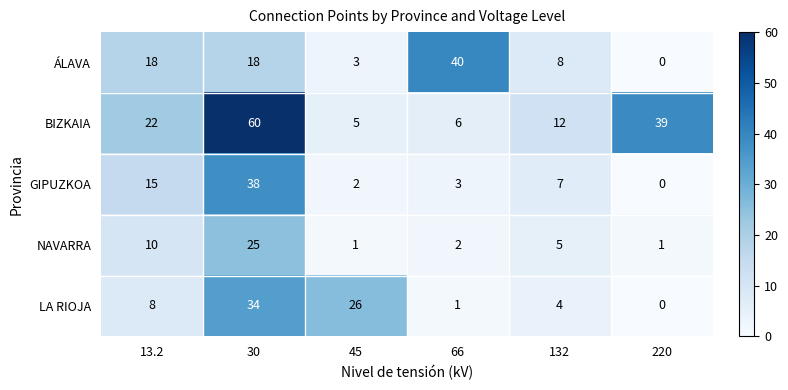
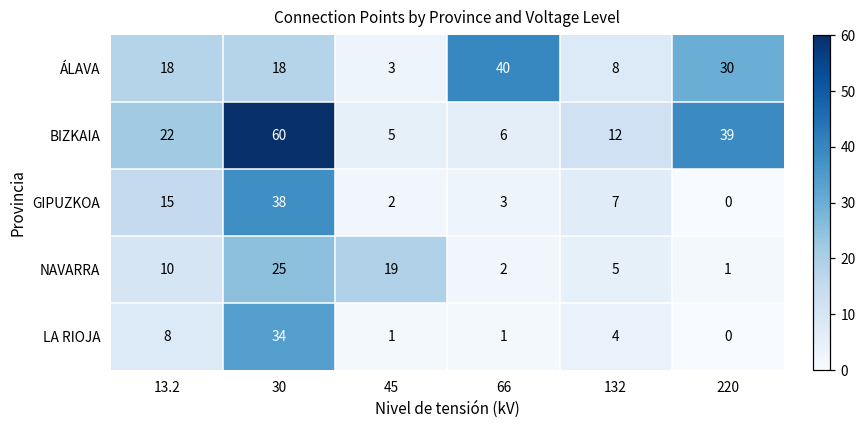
  {
    "ÁLAVA": {
      "13.2": 18,
      "30": 18,
      "45": 3,
      "66": 40,
      "132": 8,
-     "220": 0
+     "220": 30
    },
    "BIZKAIA": {
      "13.2": 22,
      "30": 60,
      "45": 5,
      "66": 6,
      "132": 12,
      "220": 39
    },
    "GIPUZKOA": {
      "13.2": 15,
      "30": 38,
      "45": 2,
      "66": 3,
      "132": 7,
      "220": 0
    },
    "NAVARRA": {
      "13.2": 10,
      "30": 25,
-     "45": 1,
+     "45": 19,
      "66": 2,
      "132": 5,
      "220": 1
    },
    "LA RIOJA": {
      "13.2": 8,
      "30": 34,
-     "45": 26,
+     "45": 1,
      "66": 1,
      "132": 4,
      "220": 0
    }
  }
